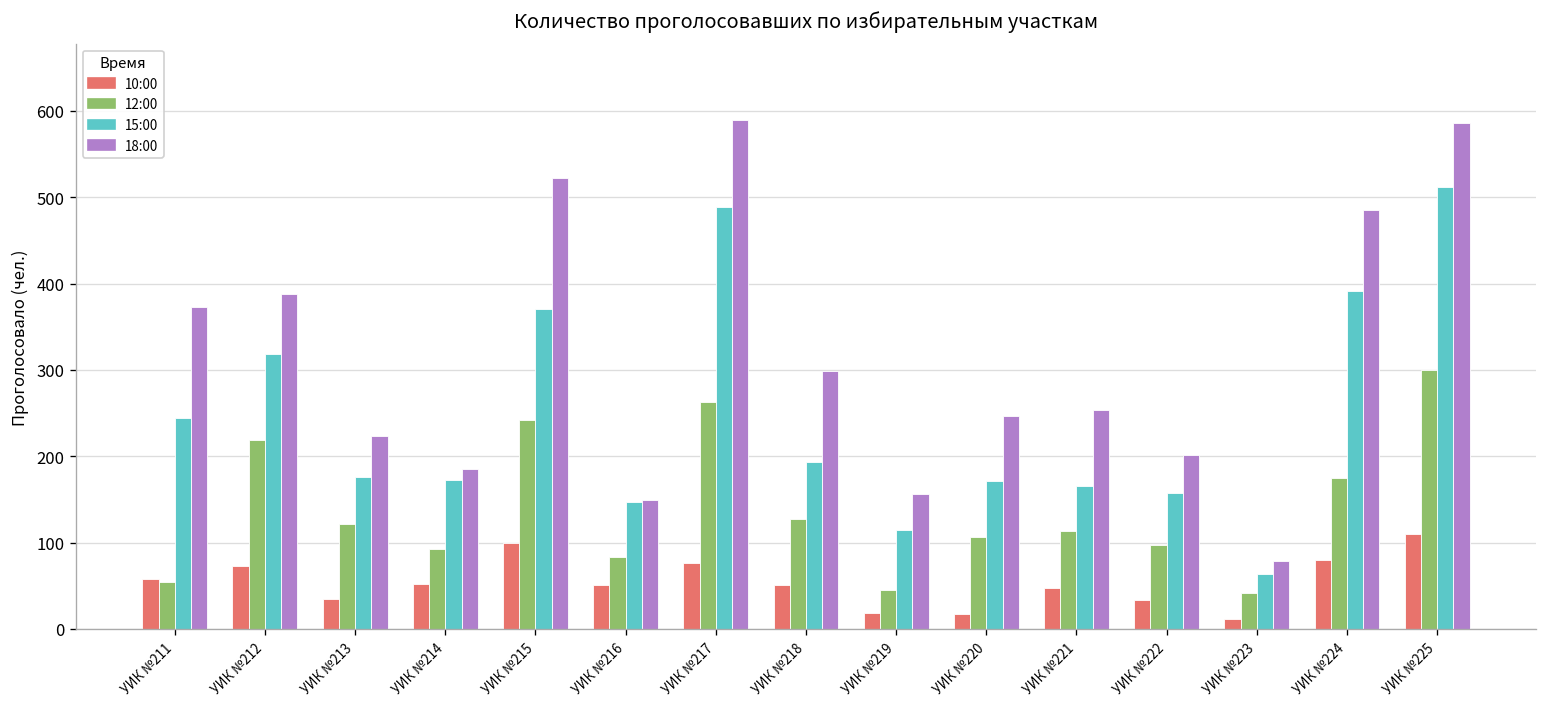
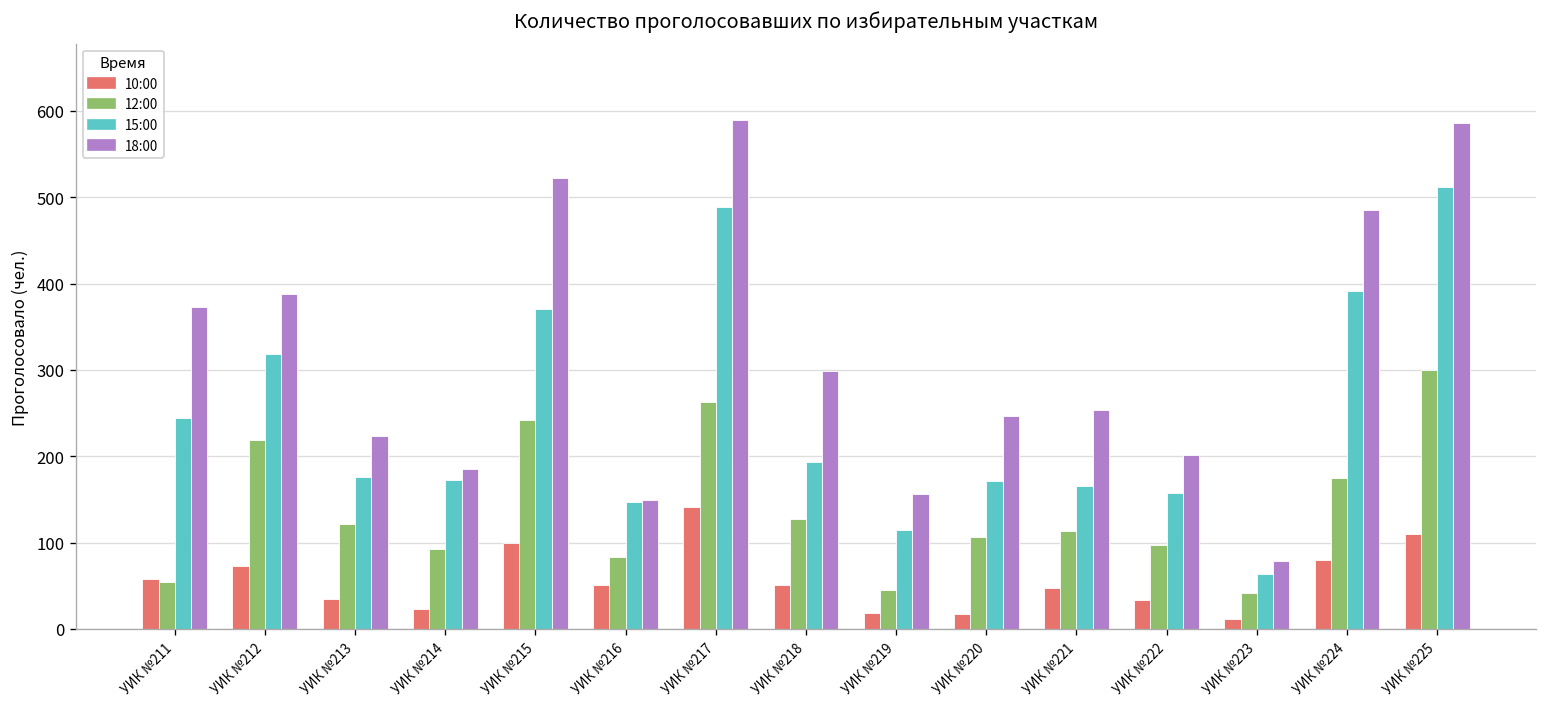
  {
    "10:00": {
      "УИК №211": 60,
      "УИК №212": 70,
      "УИК №213": 40,
-     "УИК №214": 50,
+     "УИК №214": 20,
      "УИК №215": 100,
      "УИК №216": 50,
-     "УИК №217": 80,
+     "УИК №217": 140,
      "УИК №218": 50,
      "УИК №219": 20,
      "УИК №220": 20,
      "УИК №221": 50,
      "УИК №222": 30,
      "УИК №223": 10,
      "УИК №224": 80,
      "УИК №225": 110
    },
    "12:00": {
      "УИК №211": 50,
      "УИК №212": 220,
      "УИК №213": 120,
      "УИК №214": 90,
      "УИК №215": 240,
      "УИК №216": 80,
      "УИК №217": 260,
      "УИК №218": 130,
      "УИК №219": 50,
      "УИК №220": 110,
      "УИК №221": 110,
      "УИК №222": 100,
      "УИК №223": 40,
      "УИК №224": 180,
      "УИК №225": 300
    },
    "15:00": {
      "УИК №211": 240,
      "УИК №212": 320,
      "УИК №213": 180,
      "УИК №214": 170,
      "УИК №215": 370,
      "УИК №216": 150,
      "УИК №217": 490,
      "УИК №218": 190,
      "УИК №219": 120,
      "УИК №220": 170,
      "УИК №221": 170,
      "УИК №222": 160,
      "УИК №223": 60,
      "УИК №224": 390,
      "УИК №225": 510
    },
    "18:00": {
      "УИК №211": 370,
      "УИК №212": 390,
      "УИК №213": 220,
      "УИК №214": 190,
      "УИК №215": 520,
      "УИК №216": 150,
      "УИК №217": 590,
      "УИК №218": 300,
      "УИК №219": 160,
      "УИК №220": 250,
      "УИК №221": 250,
      "УИК №222": 200,
      "УИК №223": 80,
      "УИК №224": 490,
      "УИК №225": 590
    }
  }
